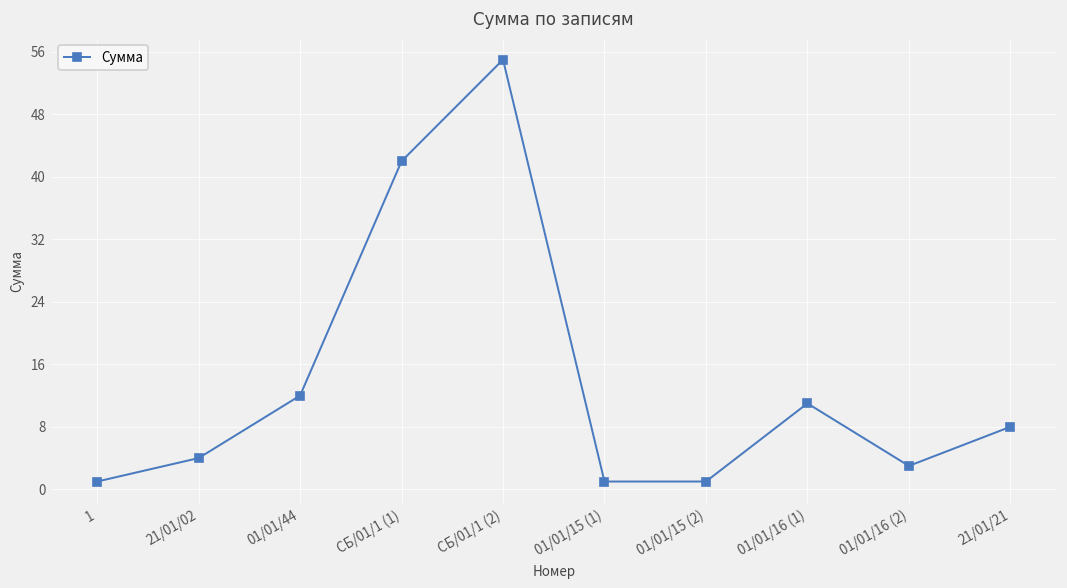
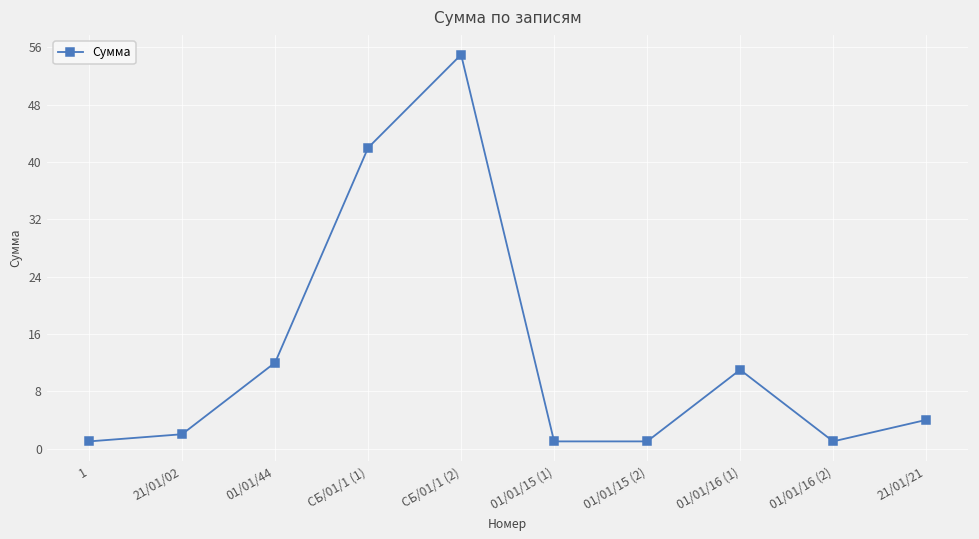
  {
    "1": 1,
-   "21/01/02": 4,
+   "21/01/02": 2,
    "01/01/44": 12,
    "СБ/01/1 (1)": 42,
    "СБ/01/1 (2)": 55,
    "01/01/15 (1)": 1,
    "01/01/15 (2)": 1,
    "01/01/16 (1)": 11,
-   "01/01/16 (2)": 3,
-   "21/01/21": 8
+   "01/01/16 (2)": 1,
+   "21/01/21": 4
  }
